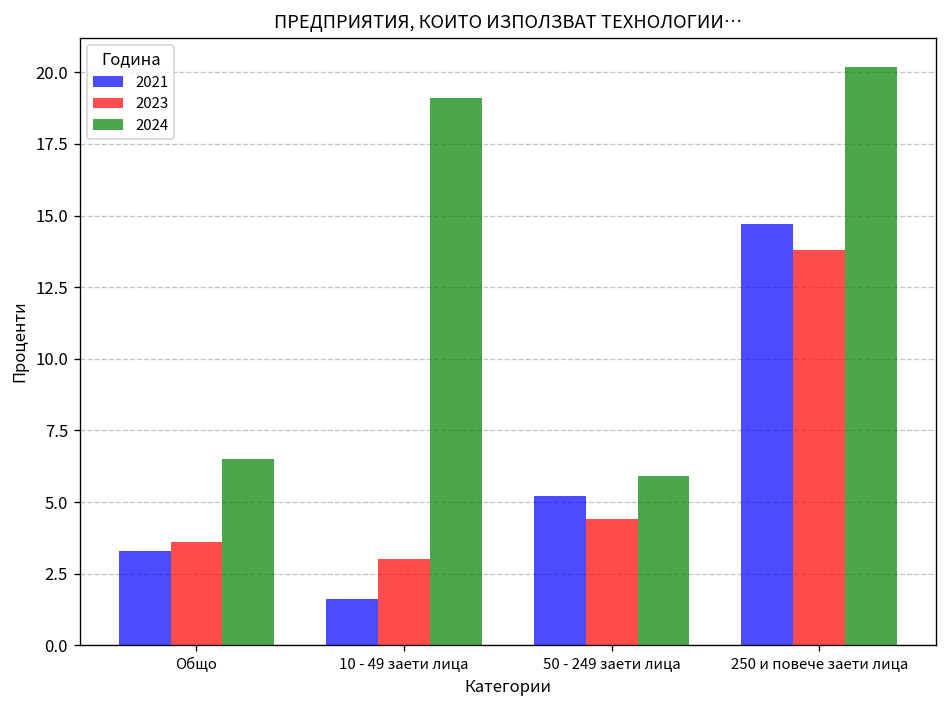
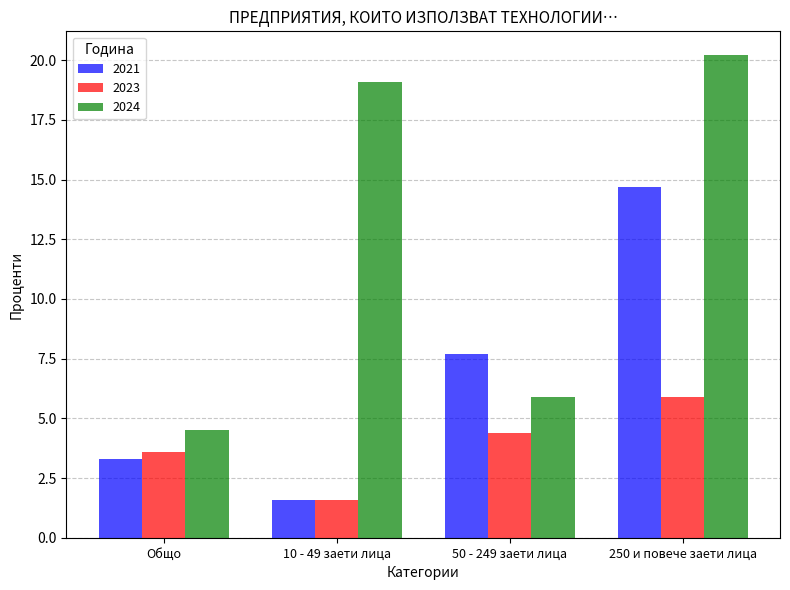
  {
    "2021": {
      "Общо": 3.3,
      "10 - 49 заети лица": 1.6,
-     "50 - 249 заети лица": 5.2,
+     "50 - 249 заети лица": 7.7,
      "250 и повече заети лица": 14.7
    },
    "2023": {
      "Общо": 3.6,
-     "10 - 49 заети лица": 3.0,
+     "10 - 49 заети лица": 1.6,
      "50 - 249 заети лица": 4.4,
-     "250 и повече заети лица": 13.8
+     "250 и повече заети лица": 5.9
    },
    "2024": {
-     "Общо": 6.5,
+     "Общо": 4.5,
      "10 - 49 заети лица": 19.1,
      "50 - 249 заети лица": 5.9,
      "250 и повече заети лица": 20.2
    }
  }
